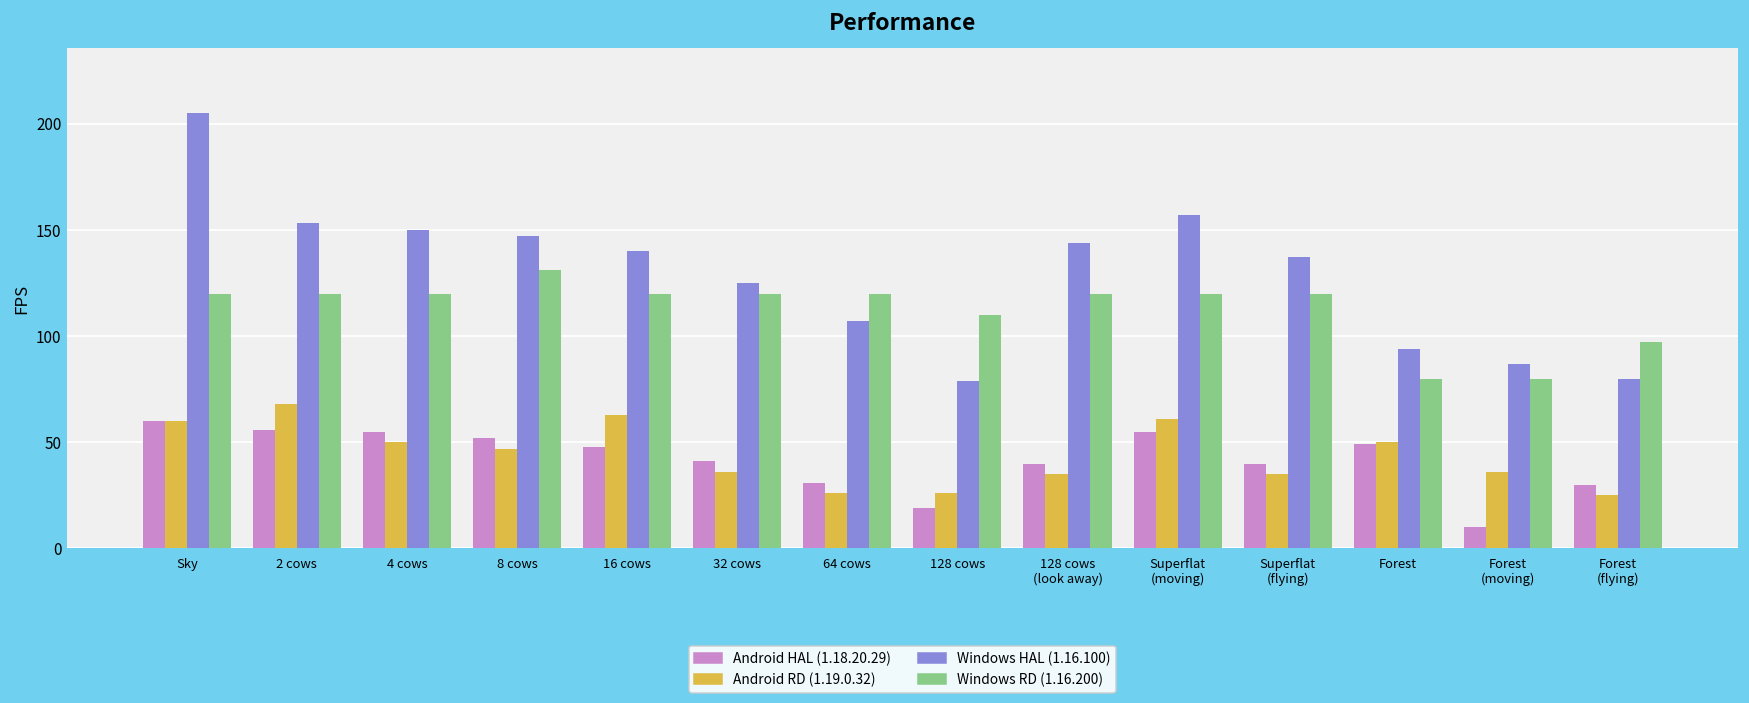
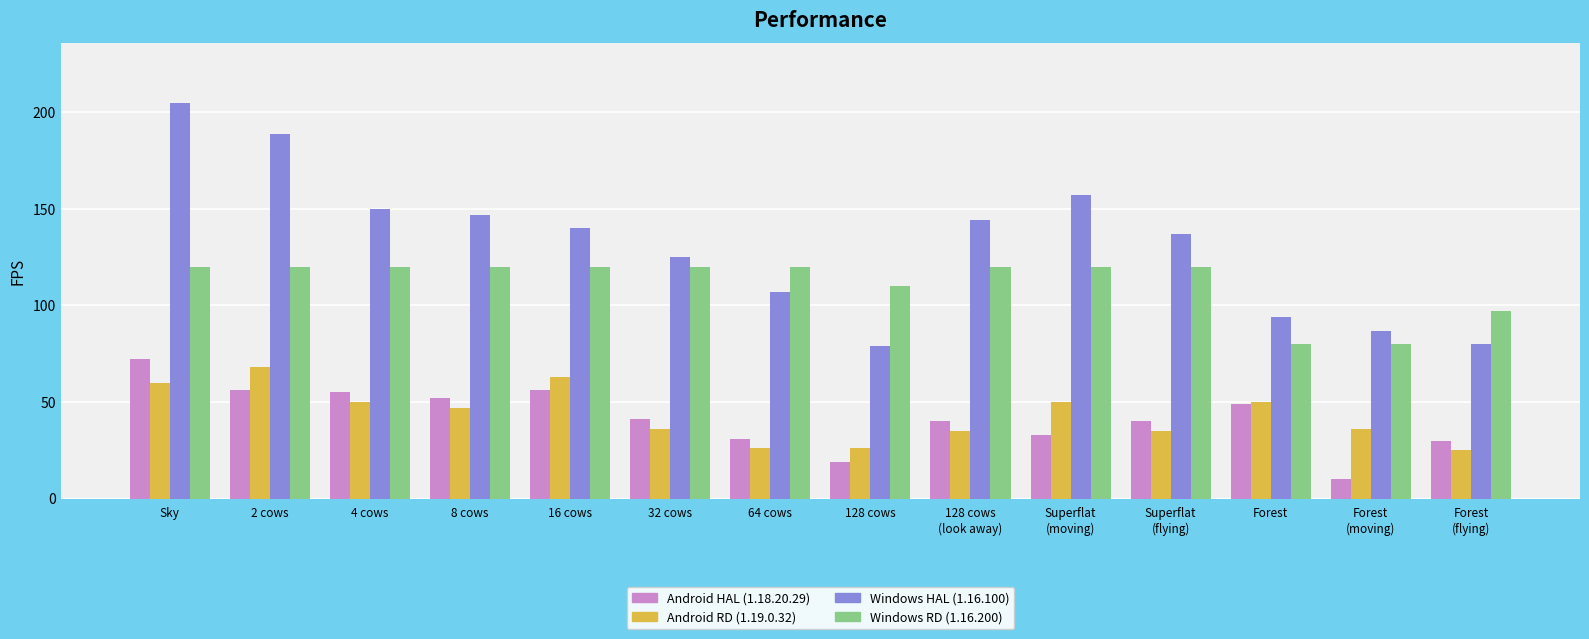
  {
    "Android HAL (1.18.20.29)": {
-     "Sky": 60,
+     "Sky": 72,
      "2 cows": 56,
      "4 cows": 55,
      "8 cows": 52,
-     "16 cows": 48,
+     "16 cows": 56,
      "32 cows": 41,
      "64 cows": 31,
      "128 cows": 19,
      "128 cows (look away)": 40,
-     "Superflat (moving)": 55,
+     "Superflat (moving)": 33,
      "Superflat (flying)": 40,
      "Forest": 49,
      "Forest (moving)": 10,
      "Forest (flying)": 30
    },
    "Android RD (1.19.0.32)": {
      "Sky": 60,
      "2 cows": 68,
      "4 cows": 50,
      "8 cows": 47,
      "16 cows": 63,
      "32 cows": 36,
      "64 cows": 26,
      "128 cows": 26,
      "128 cows (look away)": 35,
-     "Superflat (moving)": 61,
+     "Superflat (moving)": 50,
      "Superflat (flying)": 35,
      "Forest": 50,
      "Forest (moving)": 36,
      "Forest (flying)": 25
    },
    "Windows HAL (1.16.100)": {
      "Sky": 205,
-     "2 cows": 153,
+     "2 cows": 189,
      "4 cows": 150,
      "8 cows": 147,
      "16 cows": 140,
      "32 cows": 125,
      "64 cows": 107,
      "128 cows": 79,
      "128 cows (look away)": 144,
      "Superflat (moving)": 157,
      "Superflat (flying)": 137,
      "Forest": 94,
      "Forest (moving)": 87,
      "Forest (flying)": 80
    },
    "Windows RD (1.16.200)": {
      "Sky": 120,
      "2 cows": 120,
      "4 cows": 120,
-     "8 cows": 131,
+     "8 cows": 120,
      "16 cows": 120,
      "32 cows": 120,
      "64 cows": 120,
      "128 cows": 110,
      "128 cows (look away)": 120,
      "Superflat (moving)": 120,
      "Superflat (flying)": 120,
      "Forest": 80,
      "Forest (moving)": 80,
      "Forest (flying)": 97
    }
  }
